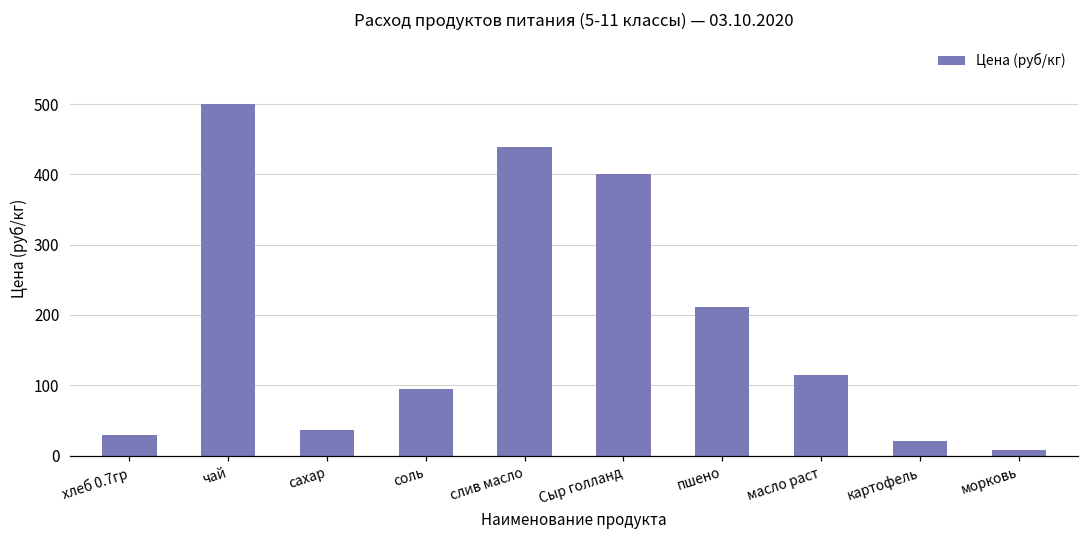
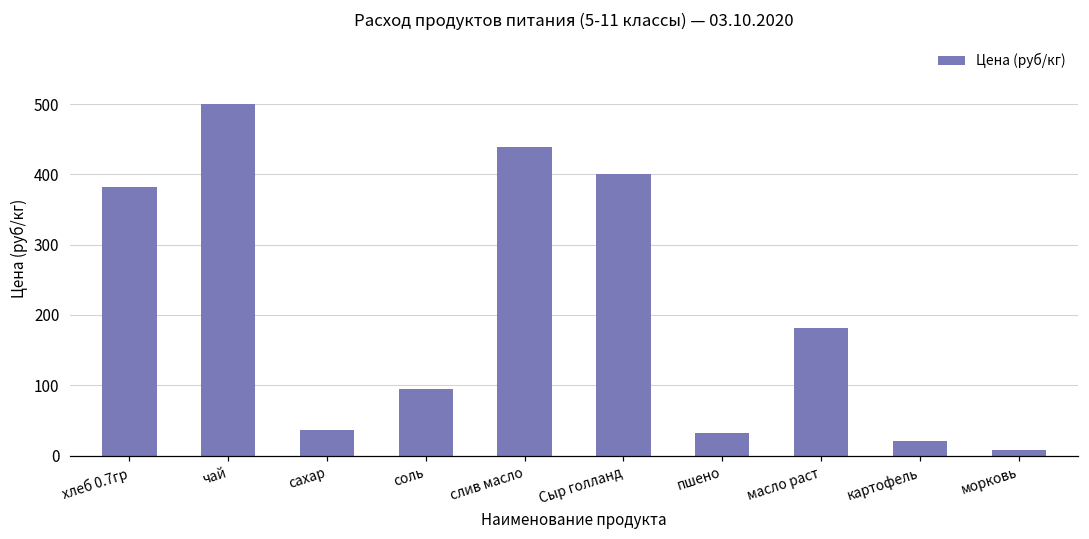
  {
-   "хлеб 0.7гр": 30,
+   "хлеб 0.7гр": 380,
    "чай": 500,
    "сахар": 40,
    "соль": 100,
    "слив масло": 440,
    "Сыр голланд": 400,
-   "пшено": 210,
-   "масло раст": 120,
+   "пшено": 30,
+   "масло раст": 180,
    "картофель": 20,
    "морковь": 10
  }
